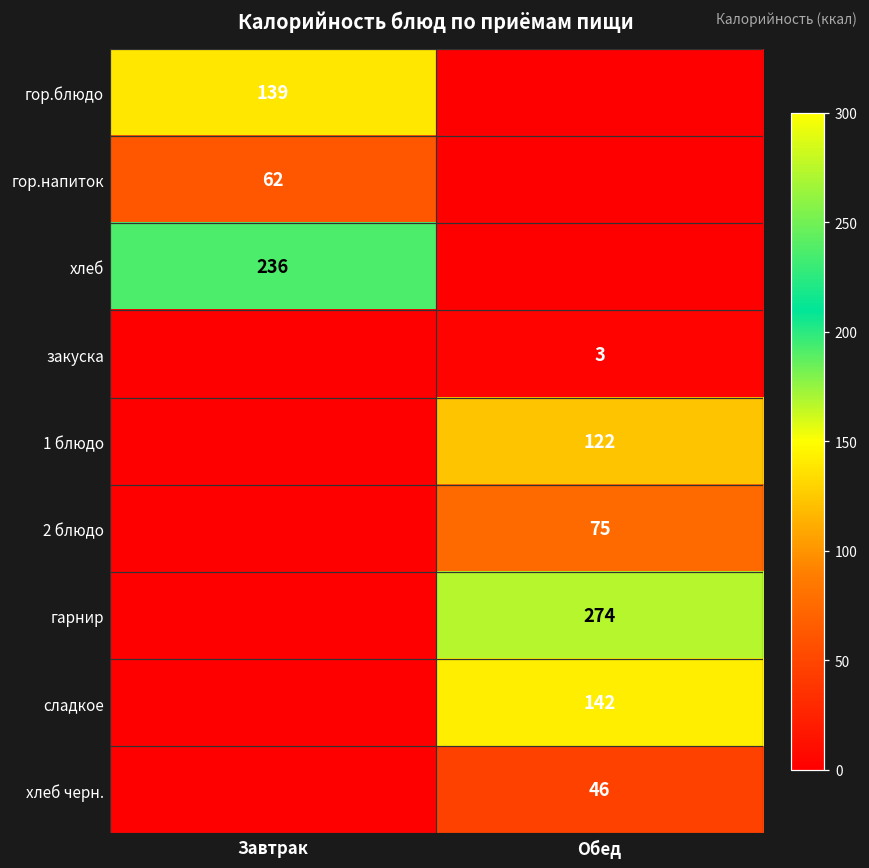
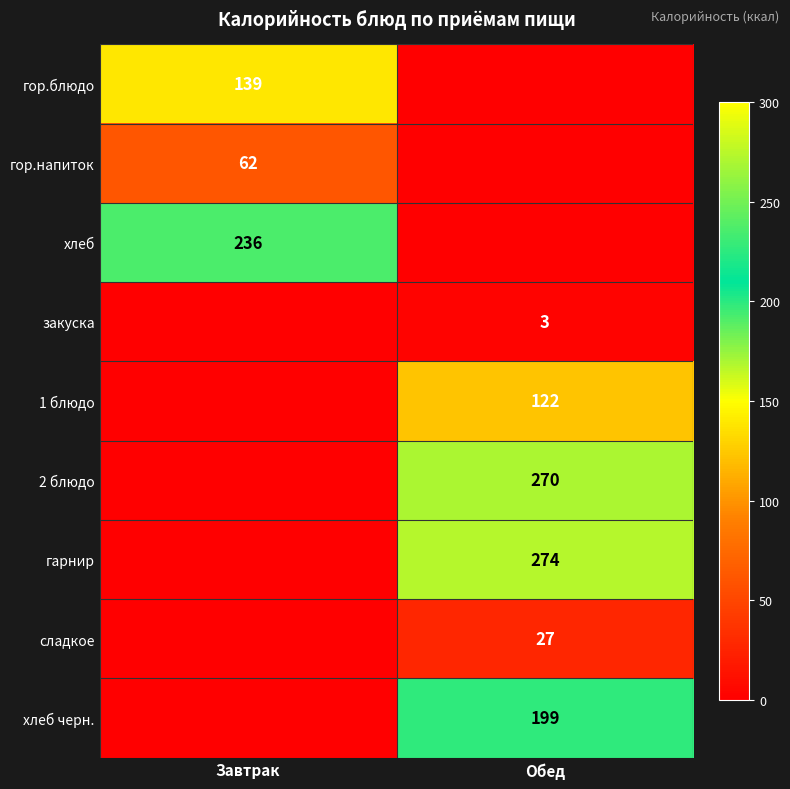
  {
    "гор.блюдо": {
      "Завтрак": 139
    },
    "гор.напиток": {
      "Завтрак": 62
    },
    "хлеб": {
      "Завтрак": 236
    },
    "закуска": {
      "Обед": 3
    },
    "1 блюдо": {
      "Обед": 122
    },
    "2 блюдо": {
-     "Обед": 75
+     "Обед": 270
    },
    "гарнир": {
      "Обед": 274
    },
    "сладкое": {
-     "Обед": 142
+     "Обед": 27
    },
    "хлеб черн.": {
-     "Обед": 46
+     "Обед": 199
    }
  }
